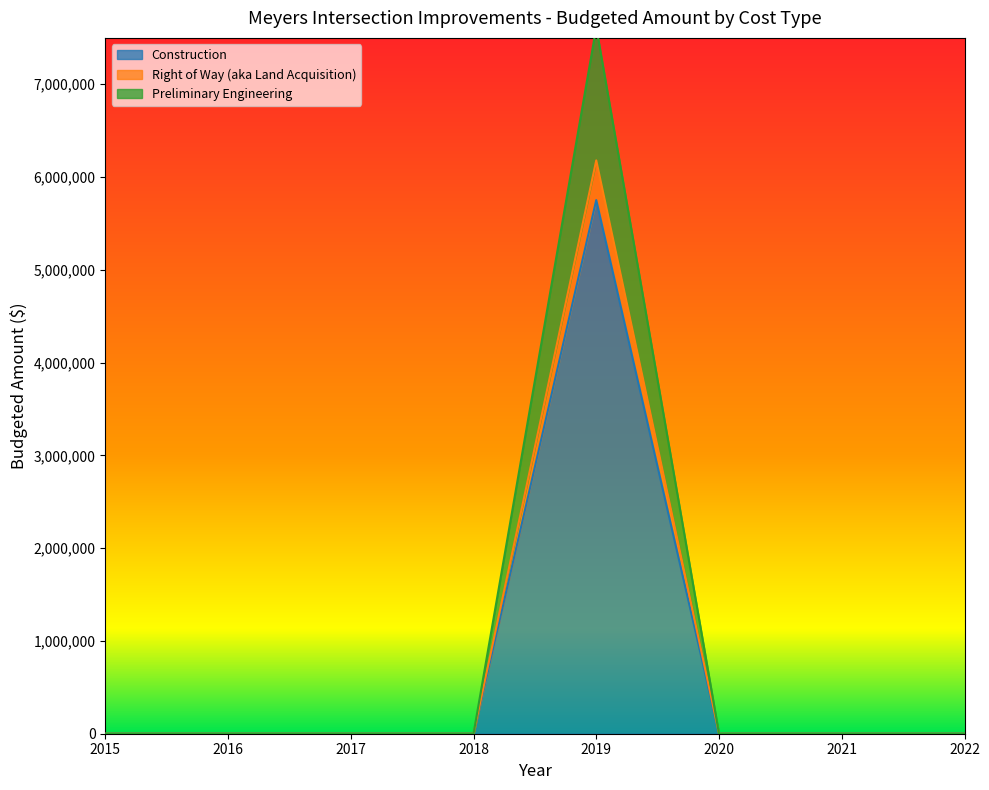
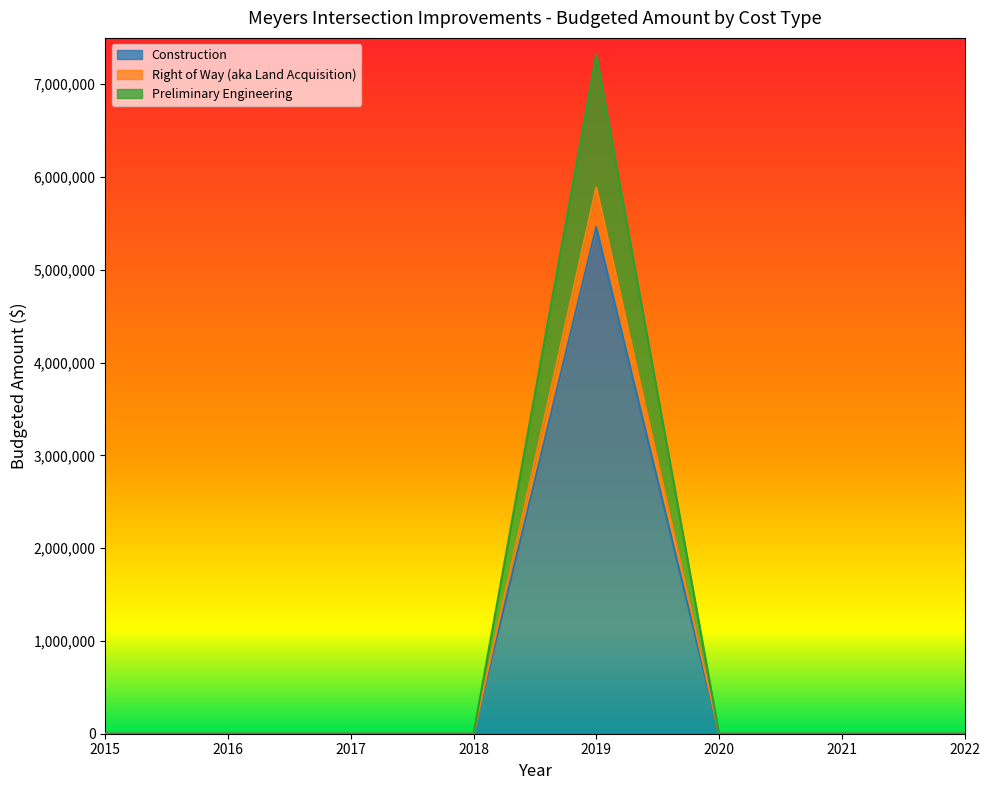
  {
    "Construction": {
-     "2019": "5,800,000"
+     "2019": "5,500,000"
    },
    "Right of Way (aka Land Acquisition)": {
      "2019": "400,000"
    }
  }
